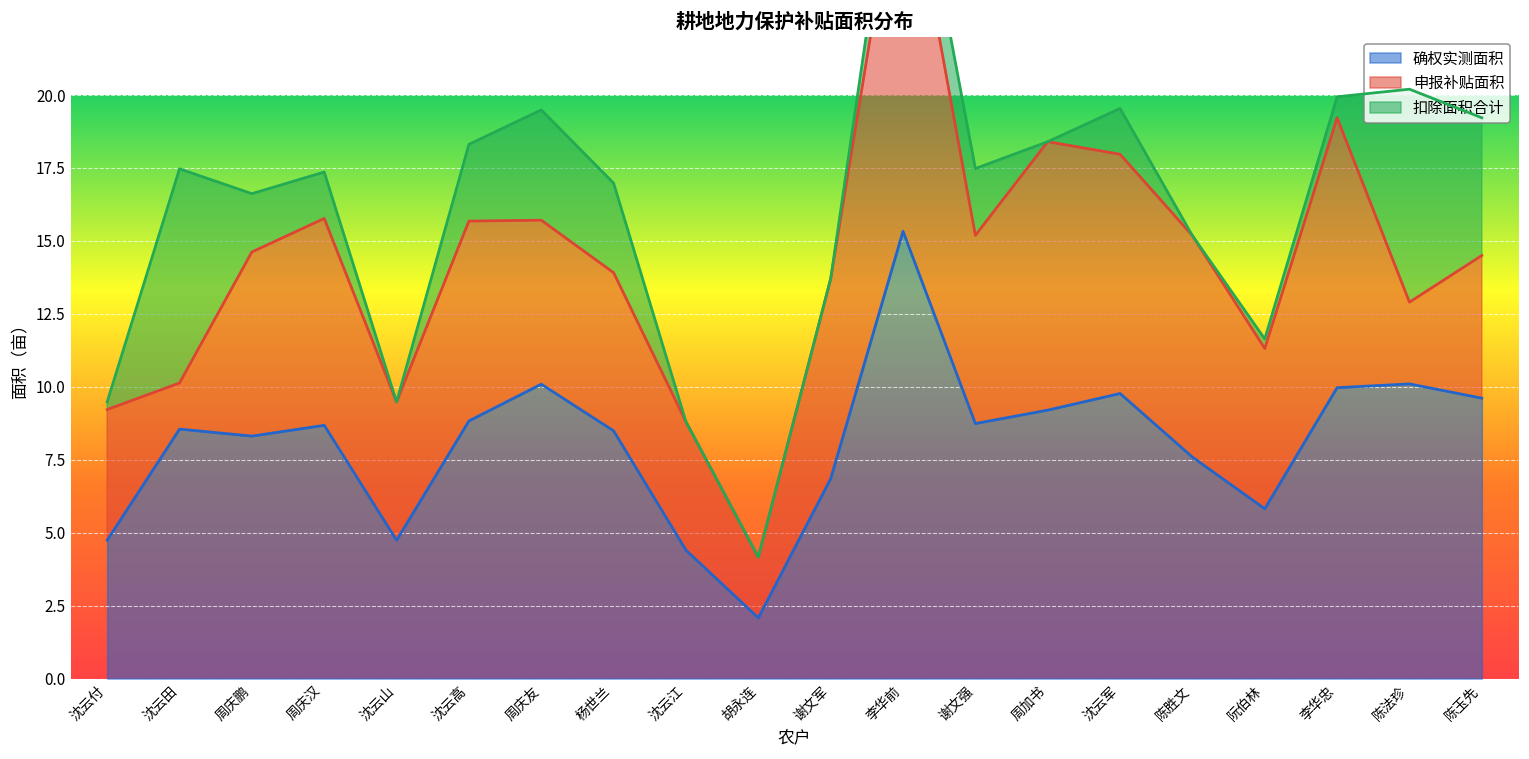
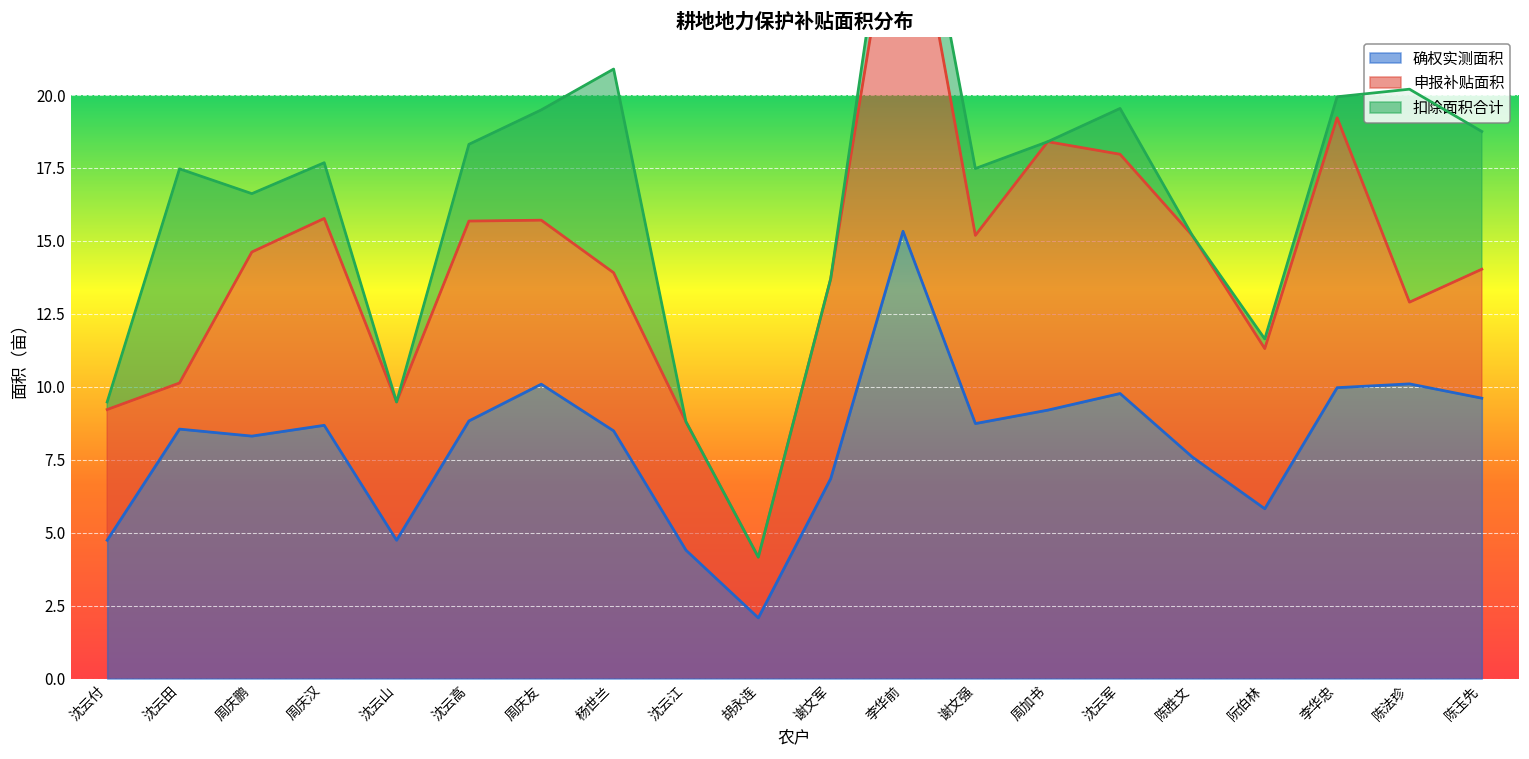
  {
    "确权实测面积": {
      "沈云付": 4.7,
      "沈云田": 8.6,
      "周庆鹏": 8.3,
      "周庆汉": 8.7,
      "沈云山": 4.7,
      "沈云高": 8.8,
      "周庆友": 10.1,
      "杨世兰": 8.5,
      "沈云江": 4.4,
      "胡永连": 2.1,
      "谢文军": 6.9,
      "李华前": 15.3,
      "谢文强": 8.7,
      "周加书": 9.2,
      "沈云军": 9.8,
      "陈胜文": 7.6,
      "阮伯林": 5.8,
      "李华忠": 10.0,
      "陈法珍": 10.1,
      "陈玉先": 9.6
    },
    "申报补贴面积": {
      "沈云付": 4.5,
      "沈云田": 1.6,
      "周庆鹏": 6.3,
      "周庆汉": 7.1,
      "沈云高": 6.9,
      "周庆友": 5.6,
      "杨世兰": 5.4,
      "谢文强": 6.5,
      "沈云军": 8.2,
      "阮伯林": 5.5,
      "李华忠": 9.2,
      "陈法珍": 2.8,
-     "陈玉先": 4.9
+     "陈玉先": 4.4
    },
    "扣除面积合计": {
      "沈云付": 0.3,
      "沈云田": 7.3,
      "周庆鹏": 2.0,
-     "周庆汉": 1.6,
+     "周庆汉": 1.9,
      "沈云高": 2.6,
      "周庆友": 3.8,
-     "杨世兰": 3.1,
+     "杨世兰": 7.0,
      "谢文强": 2.3,
      "沈云军": 1.6,
      "阮伯林": 0.3,
      "李华忠": 0.7
    }
  }
